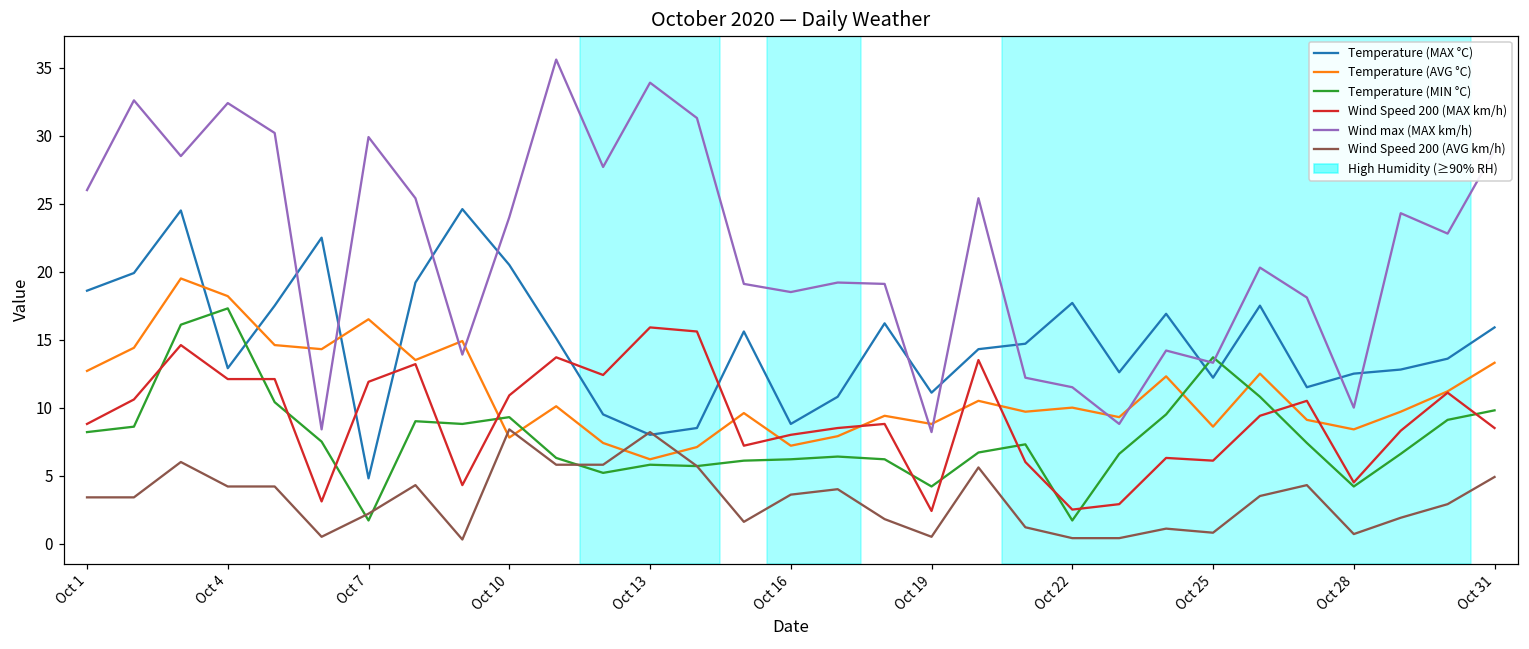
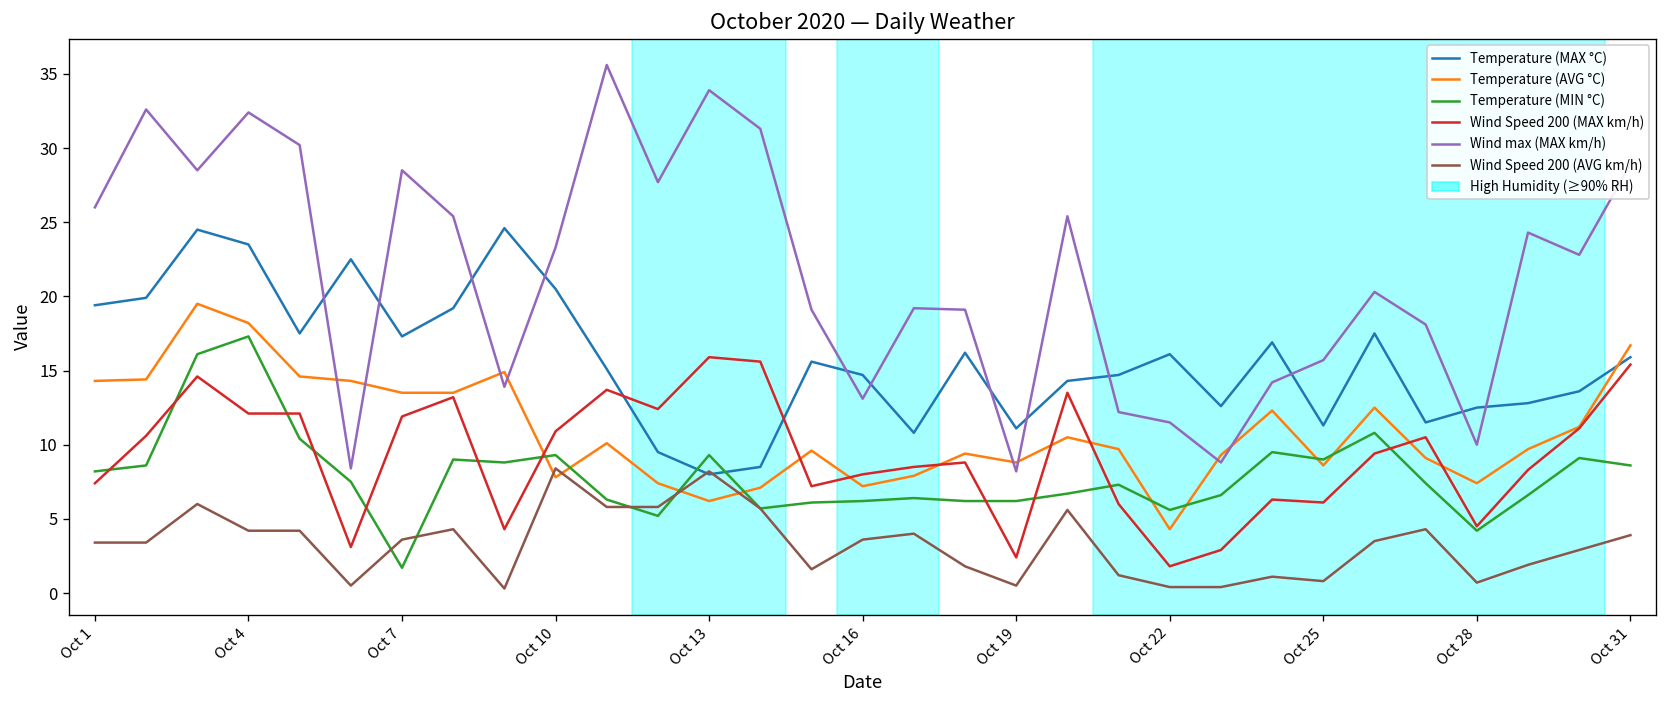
  {
    "Temperature (MAX °C)": {
-     "Oct 1": 18.6,
-     "Oct 4": 12.9,
-     "Oct 7": 4.8,
+     "Oct 1": 19.4,
+     "Oct 4": 23.5,
+     "Oct 7": 17.3,
      "Oct 10": 20.5,
-     "Oct 16": 8.8,
+     "Oct 16": 14.7,
      "Oct 19": 11.1,
-     "Oct 22": 17.7,
-     "Oct 25": 12.2,
+     "Oct 22": 16.1,
+     "Oct 25": 11.3,
      "Oct 28": 12.5,
      "Oct 31": 15.9
    },
    "Temperature (AVG °C)": {
-     "Oct 1": 12.7,
+     "Oct 1": 14.3,
      "Oct 4": 18.2,
-     "Oct 7": 16.5,
+     "Oct 7": 13.5,
      "Oct 10": 7.8,
      "Oct 13": 6.2,
      "Oct 16": 7.2,
      "Oct 19": 8.8,
-     "Oct 22": 10.0,
+     "Oct 22": 4.3,
      "Oct 25": 8.6,
-     "Oct 28": 8.4,
-     "Oct 31": 13.3
+     "Oct 28": 7.4,
+     "Oct 31": 16.7
    },
    "Temperature (MIN °C)": {
      "Oct 1": 8.2,
      "Oct 4": 17.3,
      "Oct 7": 1.7,
      "Oct 10": 9.3,
-     "Oct 13": 5.8,
+     "Oct 13": 9.3,
      "Oct 16": 6.2,
-     "Oct 19": 4.2,
-     "Oct 22": 1.7,
-     "Oct 25": 13.7,
+     "Oct 19": 6.2,
+     "Oct 22": 5.6,
+     "Oct 25": 9.0,
      "Oct 28": 4.2,
-     "Oct 31": 9.8
+     "Oct 31": 8.6
    },
    "Wind Speed 200 (MAX km/h)": {
-     "Oct 1": 8.8,
+     "Oct 1": 7.4,
      "Oct 4": 12.1,
      "Oct 7": 11.9,
      "Oct 10": 10.9,
      "Oct 13": 15.9,
      "Oct 16": 8.0,
      "Oct 19": 2.4,
-     "Oct 22": 2.5,
+     "Oct 22": 1.8,
      "Oct 25": 6.1,
      "Oct 28": 4.5,
-     "Oct 31": 8.5
+     "Oct 31": 15.4
    },
    "Wind max (MAX km/h)": {
      "Oct 1": 26.0,
      "Oct 4": 32.4,
-     "Oct 7": 29.9,
-     "Oct 10": 24.0,
+     "Oct 7": 28.5,
+     "Oct 10": 23.3,
      "Oct 13": 33.9,
-     "Oct 16": 18.5,
+     "Oct 16": 13.1,
      "Oct 19": 8.2,
      "Oct 22": 11.5,
-     "Oct 25": 13.3,
+     "Oct 25": 15.7,
      "Oct 28": 10.0
    },
    "Wind Speed 200 (AVG km/h)": {
      "Oct 1": 3.4,
      "Oct 4": 4.2,
-     "Oct 7": 2.2,
+     "Oct 7": 3.6,
      "Oct 10": 8.4,
      "Oct 16": 3.6,
      "Oct 19": 0.5,
      "Oct 22": 0.4,
      "Oct 25": 0.8,
      "Oct 28": 0.7,
-     "Oct 31": 4.9
+     "Oct 31": 3.9
    }
  }
